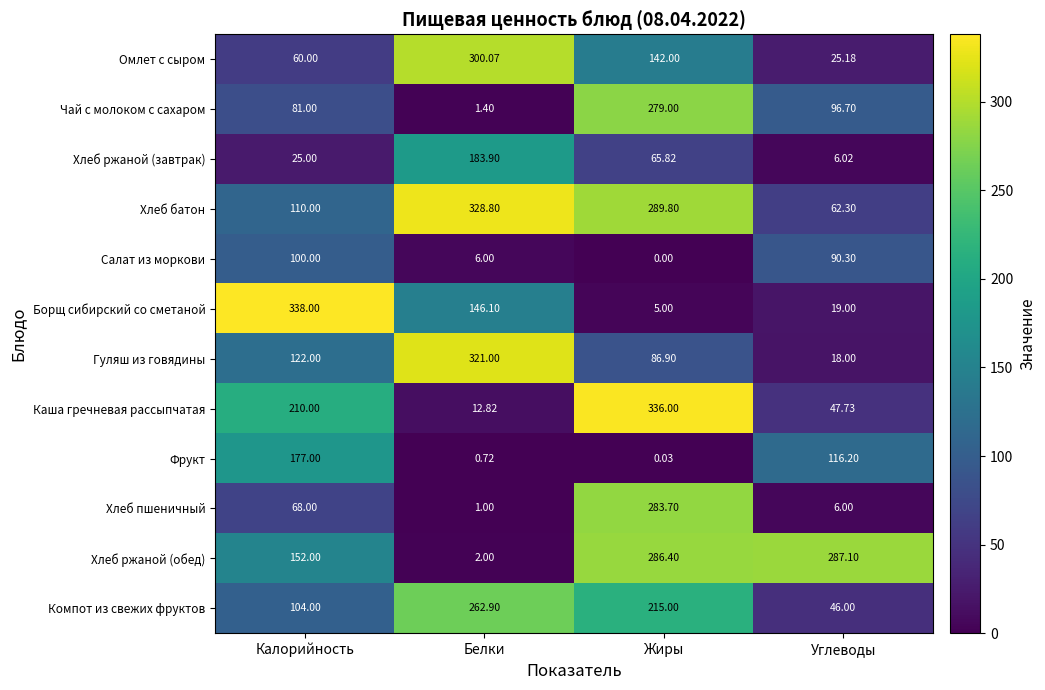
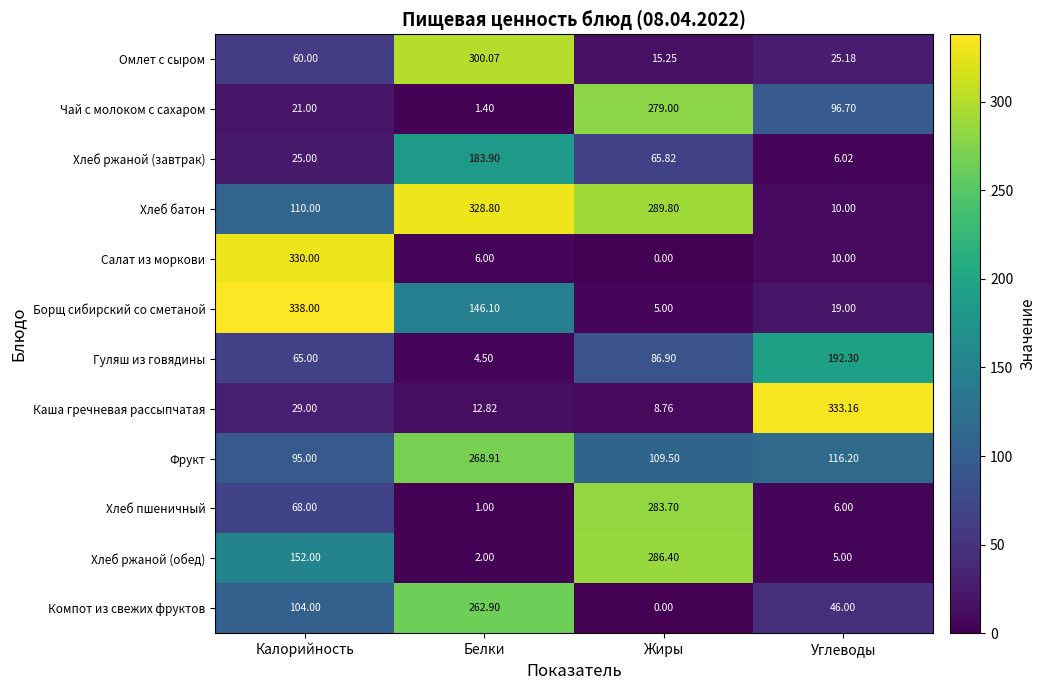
  {
    "Омлет с сыром": {
      "Калорийность": 60.00,
      "Белки": 300.07,
-     "Жиры": 142.00,
+     "Жиры": 15.25,
      "Углеводы": 25.18
    },
    "Чай с молоком с сахаром": {
-     "Калорийность": 81.00,
+     "Калорийность": 21.00,
      "Белки": 1.40,
      "Жиры": 279.00,
      "Углеводы": 96.70
    },
    "Хлеб ржаной (завтрак)": {
      "Калорийность": 25.00,
      "Белки": 183.90,
      "Жиры": 65.82,
      "Углеводы": 6.02
    },
    "Хлеб батон": {
      "Калорийность": 110.00,
      "Белки": 328.80,
      "Жиры": 289.80,
-     "Углеводы": 62.30
+     "Углеводы": 10.00
    },
    "Салат из моркови": {
-     "Калорийность": 100.00,
+     "Калорийность": 330.00,
      "Белки": 6.00,
      "Жиры": 0.00,
-     "Углеводы": 90.30
+     "Углеводы": 10.00
    },
    "Борщ сибирский со сметаной": {
      "Калорийность": 338.00,
      "Белки": 146.10,
      "Жиры": 5.00,
      "Углеводы": 19.00
    },
    "Гуляш из говядины": {
-     "Калорийность": 122.00,
-     "Белки": 321.00,
+     "Калорийность": 65.00,
+     "Белки": 4.50,
      "Жиры": 86.90,
-     "Углеводы": 18.00
+     "Углеводы": 192.30
    },
    "Каша гречневая рассыпчатая": {
-     "Калорийность": 210.00,
+     "Калорийность": 29.00,
      "Белки": 12.82,
-     "Жиры": 336.00,
-     "Углеводы": 47.73
+     "Жиры": 8.76,
+     "Углеводы": 333.16
    },
    "Фрукт": {
-     "Калорийность": 177.00,
-     "Белки": 0.72,
-     "Жиры": 0.03,
+     "Калорийность": 95.00,
+     "Белки": 268.91,
+     "Жиры": 109.50,
      "Углеводы": 116.20
    },
    "Хлеб пшеничный": {
      "Калорийность": 68.00,
      "Белки": 1.00,
      "Жиры": 283.70,
      "Углеводы": 6.00
    },
    "Хлеб ржаной (обед)": {
      "Калорийность": 152.00,
      "Белки": 2.00,
      "Жиры": 286.40,
-     "Углеводы": 287.10
+     "Углеводы": 5.00
    },
    "Компот из свежих фруктов": {
      "Калорийность": 104.00,
      "Белки": 262.90,
-     "Жиры": 215.00,
+     "Жиры": 0.00,
      "Углеводы": 46.00
    }
  }
